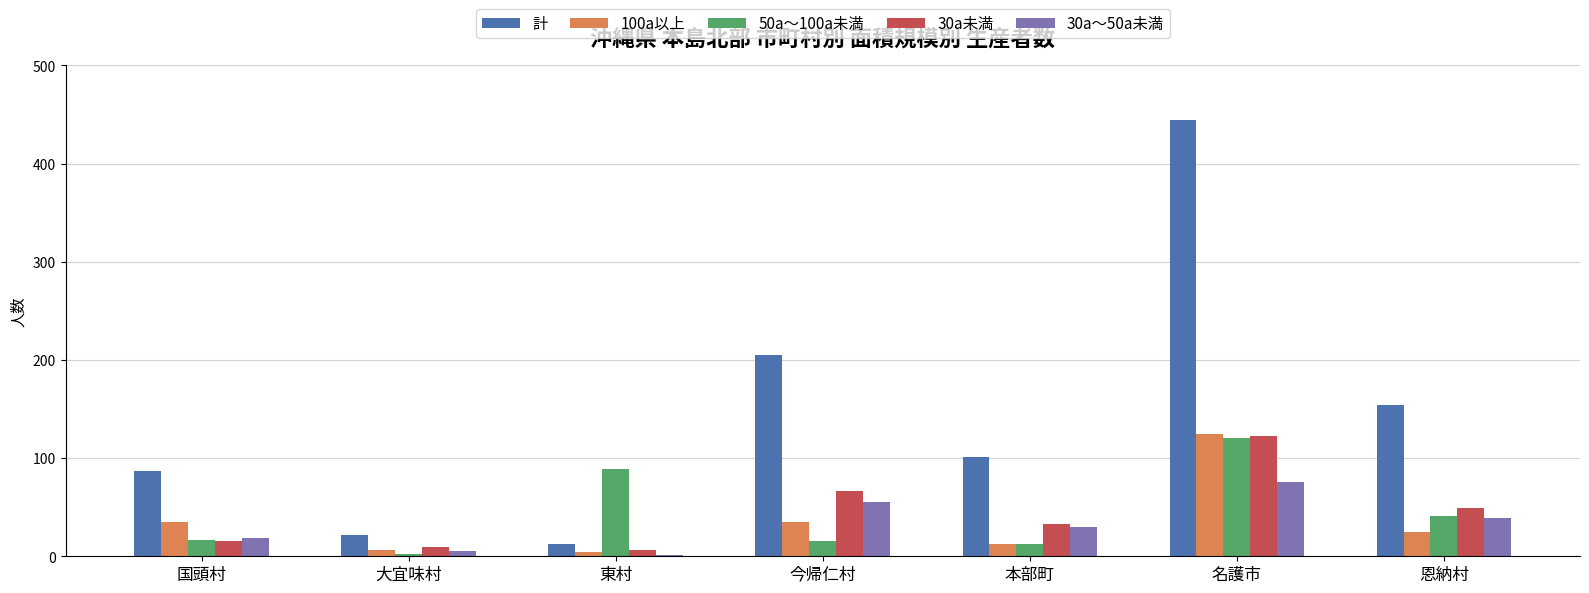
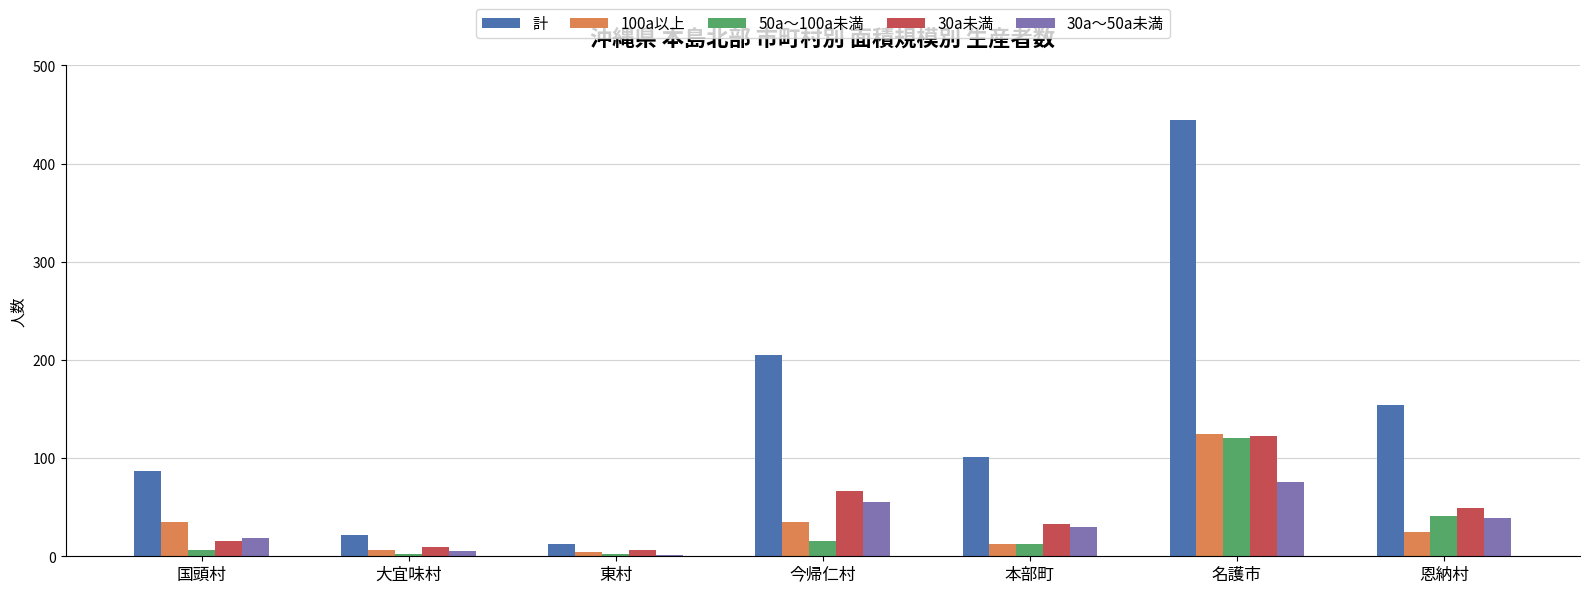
  {
    "50a～100a未満": {
-     "国頭村": 20,
-     "東村": 90,
+     "国頭村": 10,
+     "東村": 0,
      "今帰仁村": 20,
      "本部町": 10,
      "名護市": 120,
      "恩納村": 40
    }
  }
